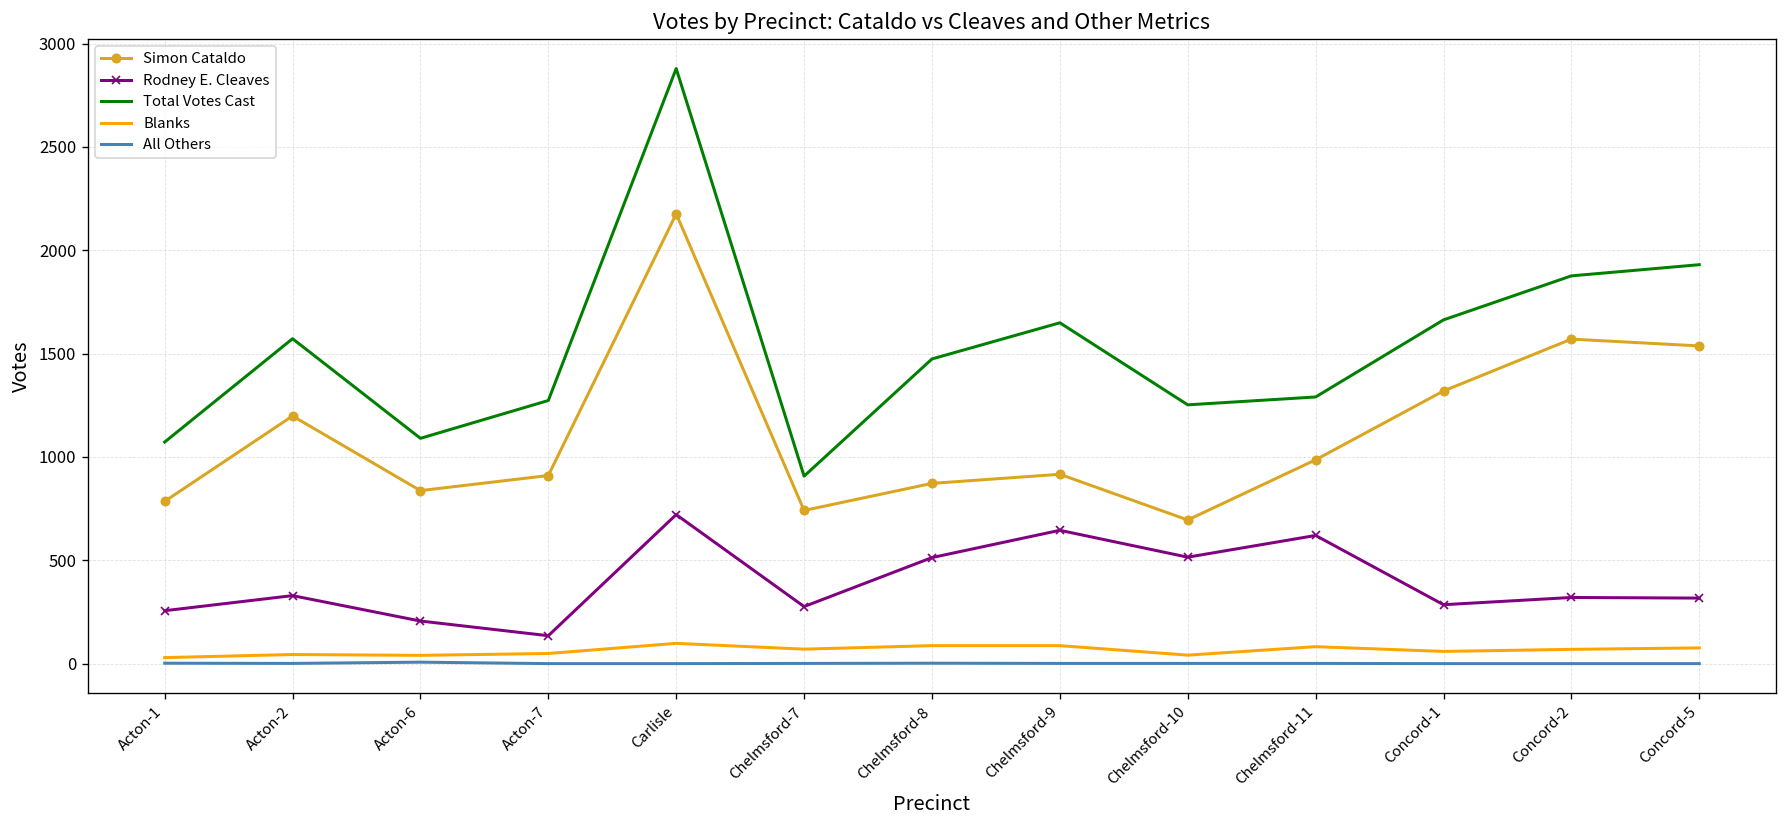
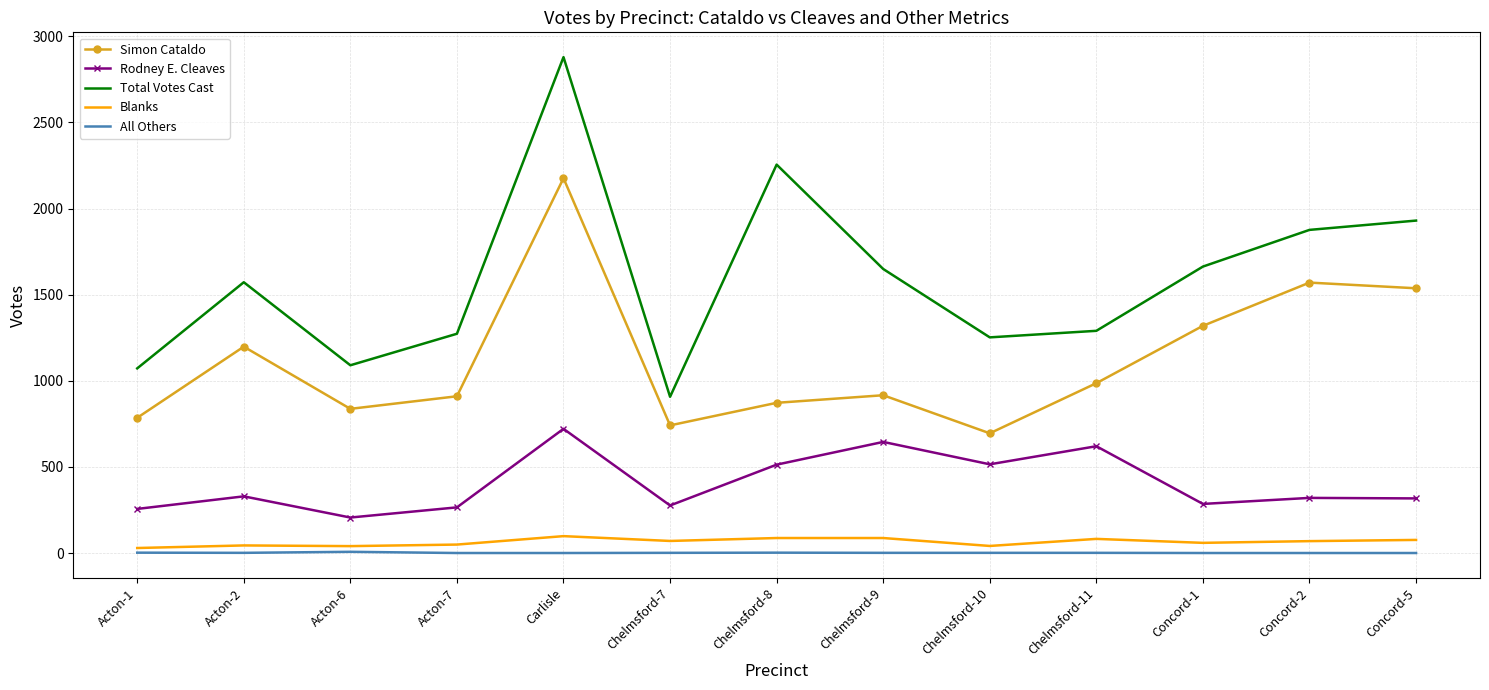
  {
    "Rodney E. Cleaves": {
      "Acton-1": 260,
      "Acton-2": 330,
      "Acton-6": 210,
-     "Acton-7": 140,
+     "Acton-7": 270,
      "Carlisle": 720,
      "Chelmsford-7": 280,
      "Chelmsford-8": 510,
      "Chelmsford-9": 650,
      "Chelmsford-10": 520,
      "Chelmsford-11": 620,
      "Concord-1": 290,
      "Concord-2": 320,
      "Concord-5": 320
    },
    "Total Votes Cast": {
      "Acton-1": 1070,
      "Acton-2": 1570,
      "Acton-6": 1090,
      "Acton-7": 1270,
      "Carlisle": 2880,
      "Chelmsford-7": 910,
-     "Chelmsford-8": 1470,
+     "Chelmsford-8": 2260,
      "Chelmsford-9": 1650,
      "Chelmsford-10": 1250,
      "Chelmsford-11": 1290,
      "Concord-1": 1660,
      "Concord-2": 1880,
      "Concord-5": 1930
    },
    "All Others": {
      "Acton-1": 0,
      "Acton-2": 0,
      "Acton-6": 10,
      "Acton-7": 0,
      "Carlisle": 0,
      "Chelmsford-7": 0,
      "Chelmsford-8": 0,
      "Chelmsford-9": 0,
      "Chelmsford-10": 0,
      "Chelmsford-11": 0,
      "Concord-1": 0,
      "Concord-2": 0,
      "Concord-5": 0
    }
  }
